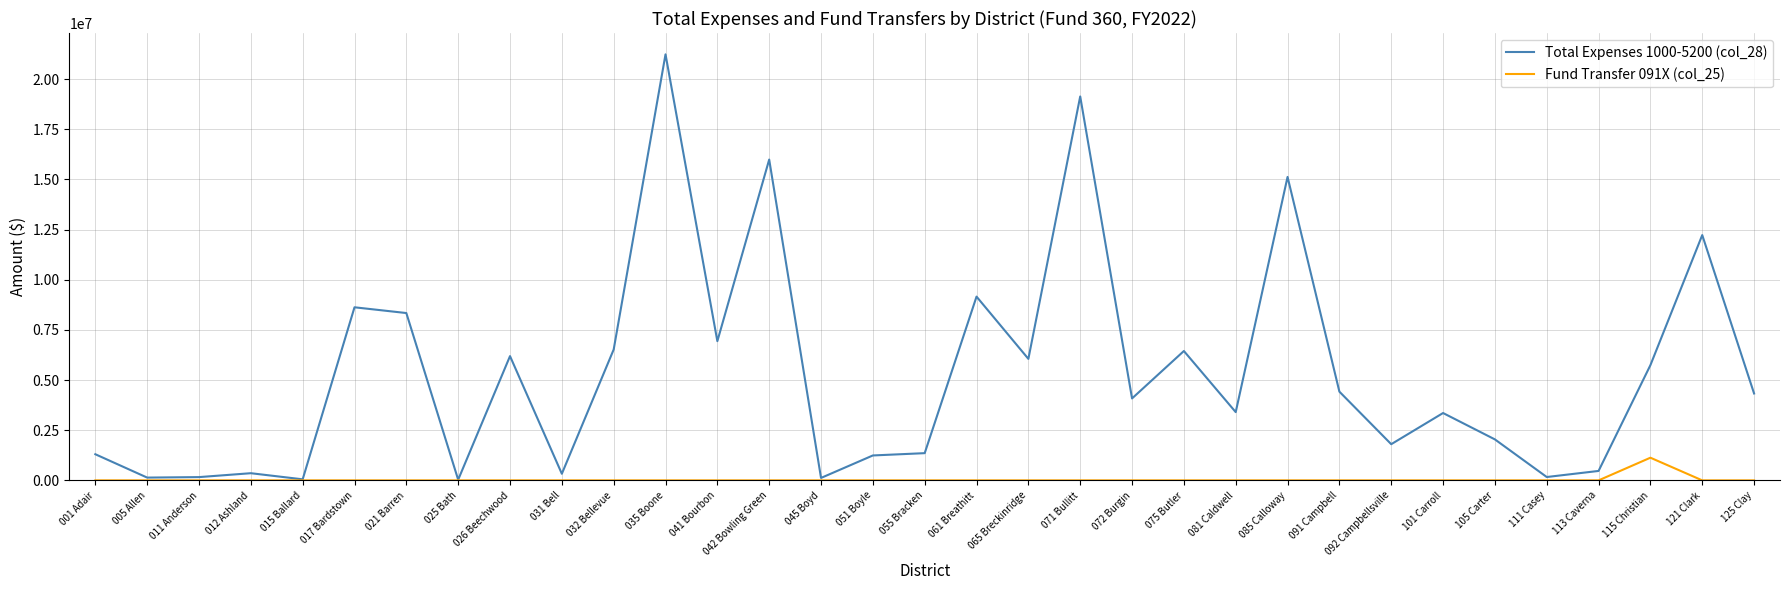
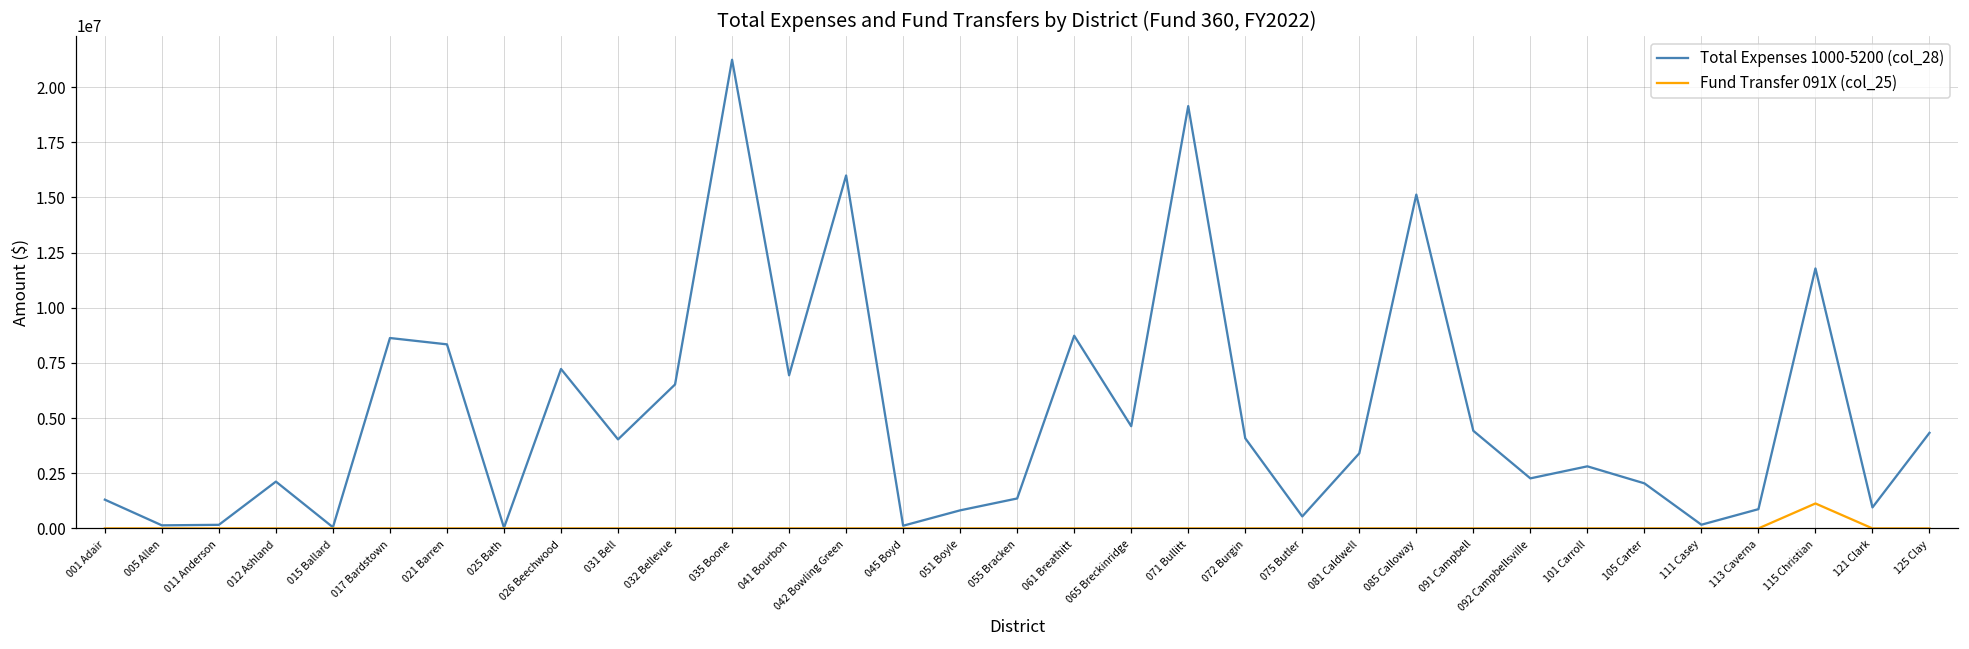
  {
    "Total Expenses 1000-5200 (col_28)": {
      "001 Adair": 1300000,
      "005 Allen": 100000,
      "011 Anderson": 200000,
-     "012 Ashland": 400000,
+     "012 Ashland": 2100000,
      "017 Bardstown": 8600000,
      "021 Barren": 8300000,
-     "026 Beechwood": 6200000,
-     "031 Bell": 300000,
+     "026 Beechwood": 7200000,
+     "031 Bell": 4000000,
      "032 Bellevue": 6500000,
      "035 Boone": 21200000,
      "041 Bourbon": 6900000,
      "042 Bowling Green": 16000000,
-     "051 Boyle": 1200000,
+     "051 Boyle": 800000,
      "055 Bracken": 1400000,
-     "061 Breathitt": 9200000,
-     "065 Breckinridge": 6100000,
+     "061 Breathitt": 8700000,
+     "065 Breckinridge": 4600000,
      "071 Bullitt": 19100000,
      "072 Burgin": 4100000,
-     "075 Butler": 6400000,
+     "075 Butler": 500000,
      "081 Caldwell": 3400000,
      "085 Calloway": 15100000,
      "091 Campbell": 4400000,
-     "092 Campbellsville": 1800000,
-     "101 Carroll": 3400000,
+     "092 Campbellsville": 2300000,
+     "101 Carroll": 2800000,
      "105 Carter": 2000000,
      "111 Casey": 200000,
-     "113 Caverna": 500000,
-     "115 Christian": 5700000,
-     "121 Clark": 12200000,
+     "113 Caverna": 900000,
+     "115 Christian": 11800000,
+     "121 Clark": 1000000,
      "125 Clay": 4300000
    },
    "Fund Transfer 091X (col_25)": {
      "001 Adair": 0,
      "005 Allen": 0,
      "011 Anderson": 0,
      "012 Ashland": 0,
      "017 Bardstown": 0,
      "021 Barren": 0,
      "026 Beechwood": 0,
      "031 Bell": 0,
      "032 Bellevue": 0,
      "035 Boone": 0,
      "041 Bourbon": 0,
      "042 Bowling Green": 0,
      "051 Boyle": 0,
      "055 Bracken": 0,
      "061 Breathitt": 0,
      "065 Breckinridge": 0,
      "071 Bullitt": 0,
      "072 Burgin": 0,
      "075 Butler": 0,
      "081 Caldwell": 0,
      "085 Calloway": 0,
      "091 Campbell": 0,
      "092 Campbellsville": 0,
      "101 Carroll": 0,
      "105 Carter": 0,
      "111 Casey": 0,
      "113 Caverna": 0,
      "115 Christian": 1100000,
      "121 Clark": 0,
      "125 Clay": 0
    }
  }
